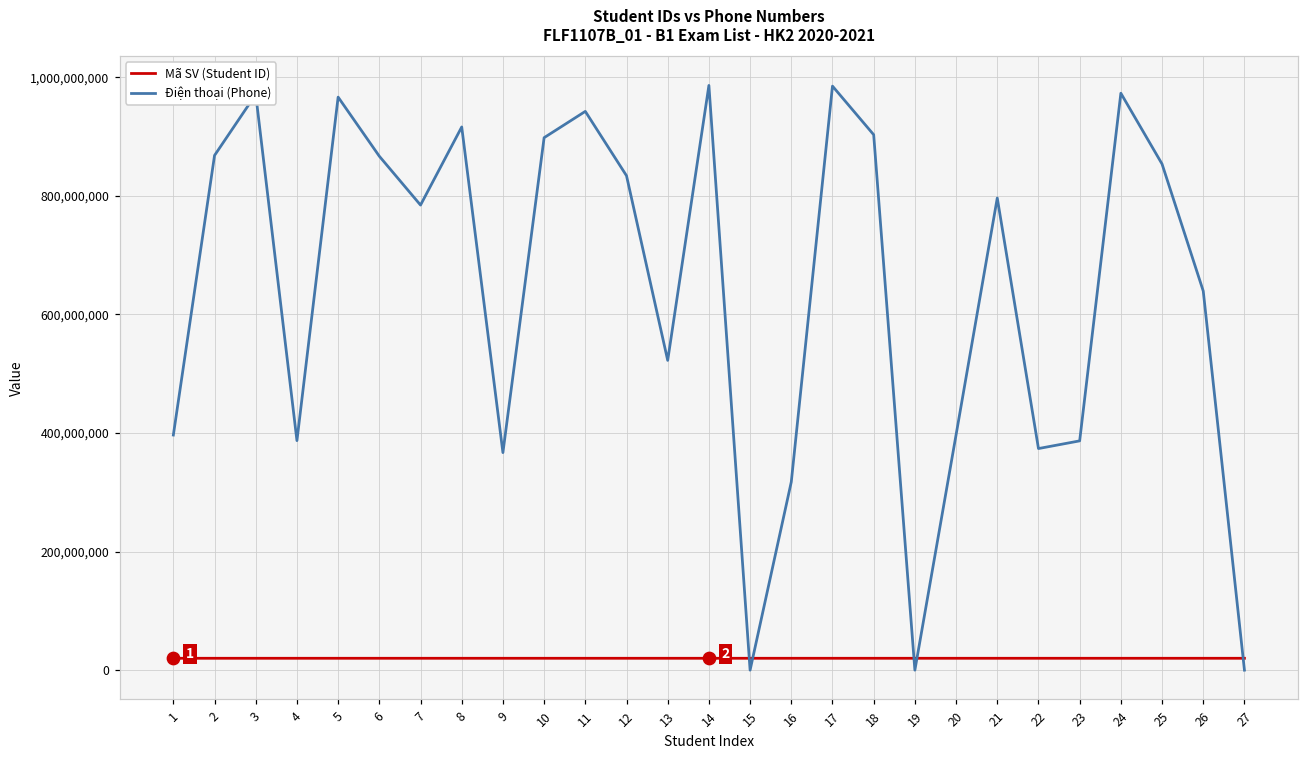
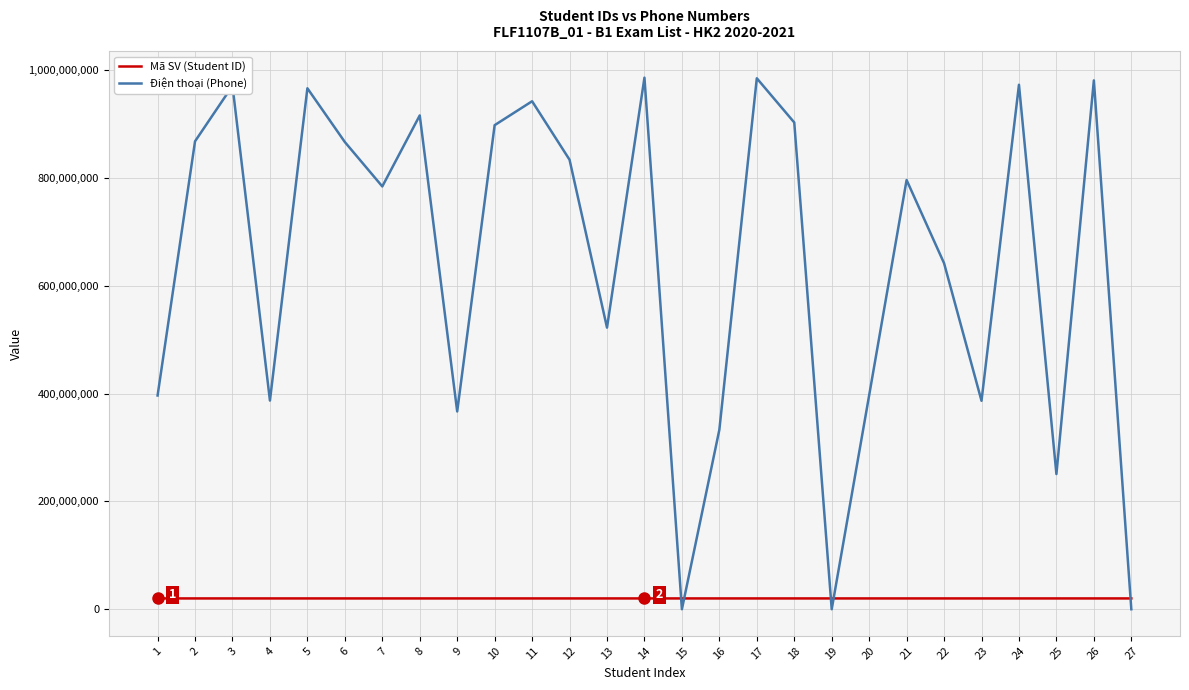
  {
    "Điện thoại (Phone)": {
      "1": "400,000,000",
      "2": "870,000,000",
      "4": "390,000,000",
      "5": "970,000,000",
      "6": "870,000,000",
      "7": "780,000,000",
      "8": "920,000,000",
      "9": "370,000,000",
      "10": "900,000,000",
      "11": "940,000,000",
      "12": "830,000,000",
      "13": "520,000,000",
      "14": "990,000,000",
      "15": "0",
-     "16": "320,000,000",
+     "16": "330,000,000",
      "17": "990,000,000",
      "18": "900,000,000",
      "19": "0",
      "20": "400,000,000",
      "21": "800,000,000",
-     "22": "370,000,000",
+     "22": "640,000,000",
      "23": "390,000,000",
      "24": "970,000,000",
-     "25": "850,000,000",
-     "26": "640,000,000",
+     "25": "250,000,000",
+     "26": "980,000,000",
      "27": "0"
    }
  }
